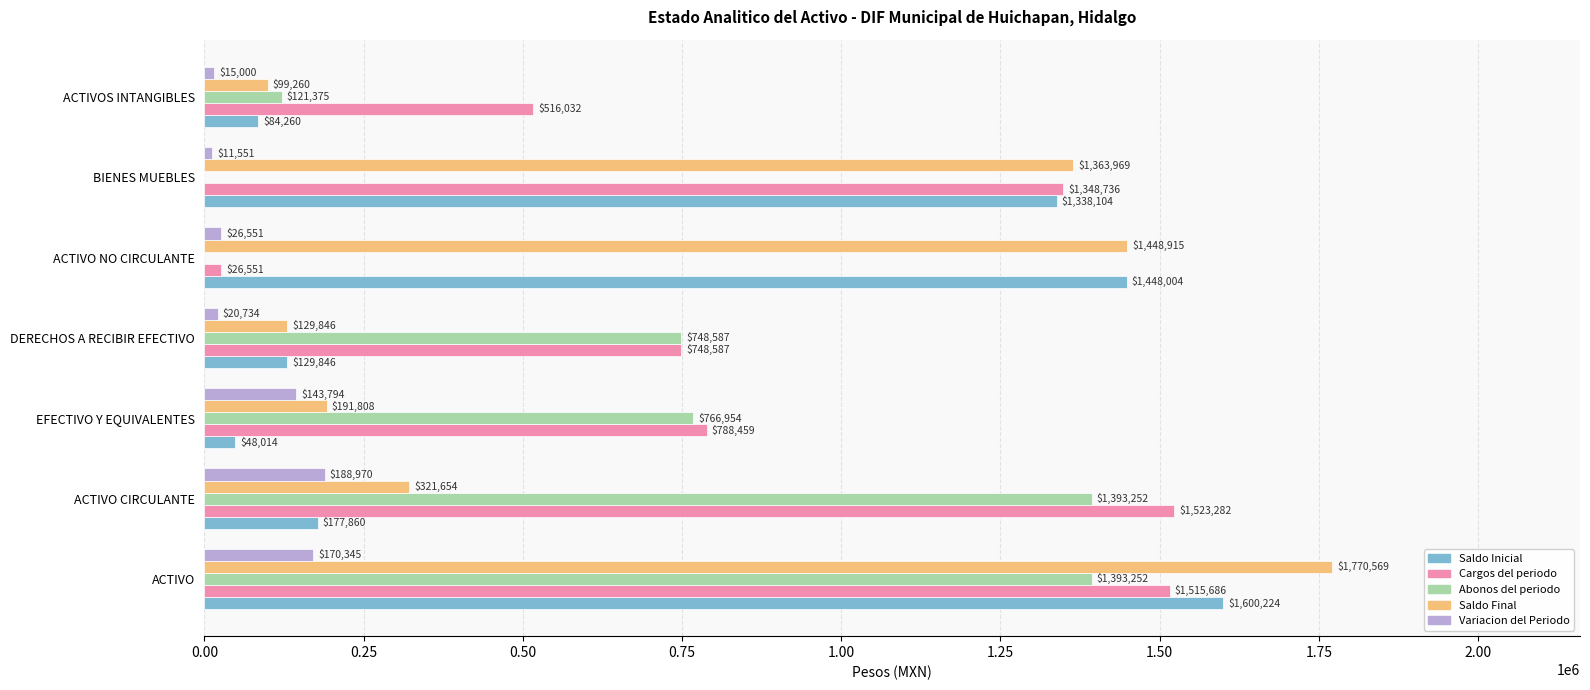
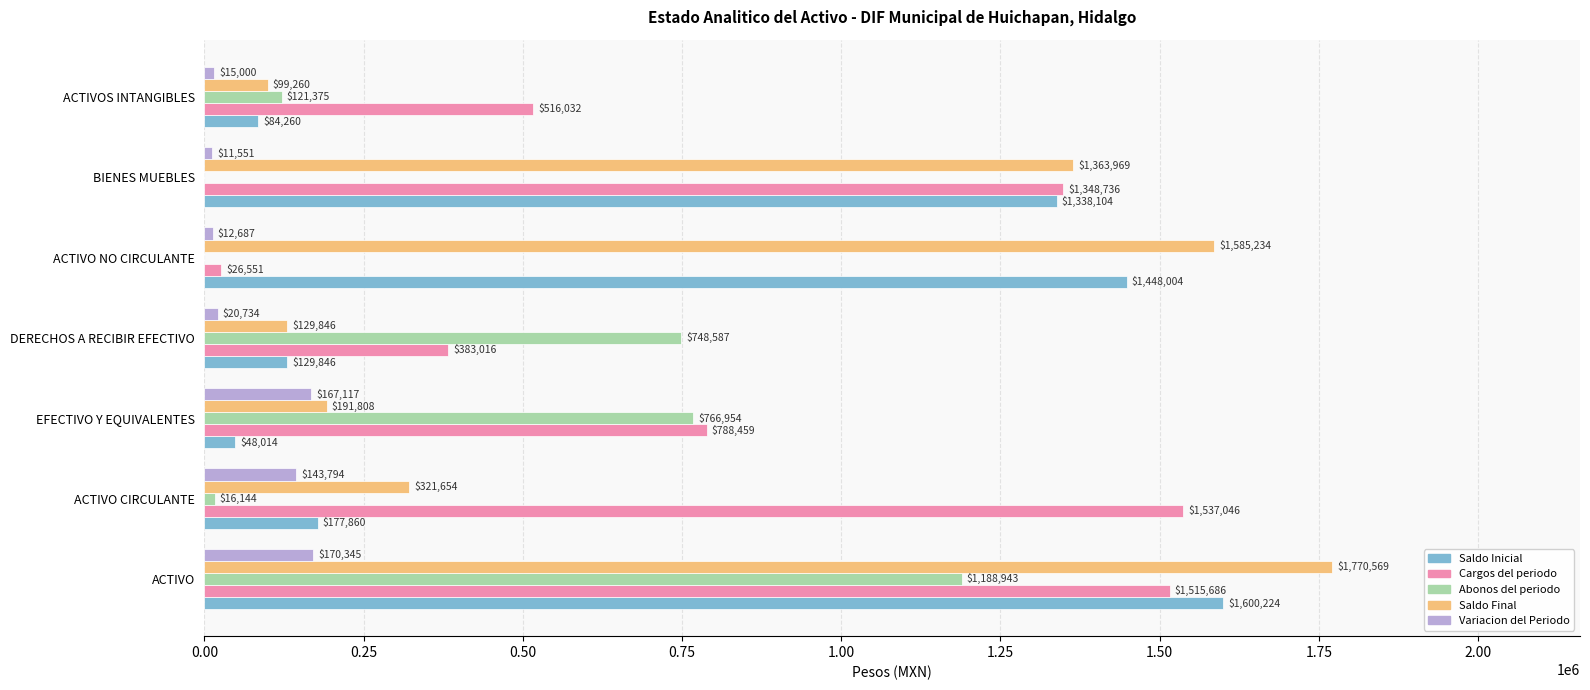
  {
    "Saldo Inicial": {
      "ACTIVOS INTANGIBLES": "$84,260",
      "BIENES MUEBLES": "$1,338,104",
      "ACTIVO NO CIRCULANTE": "$1,448,004",
      "DERECHOS A RECIBIR EFECTIVO": "$129,846",
      "EFECTIVO Y EQUIVALENTES": "$48,014",
      "ACTIVO CIRCULANTE": "$177,860",
      "ACTIVO": "$1,600,224"
    },
    "Cargos del periodo": {
      "ACTIVOS INTANGIBLES": "$516,032",
      "BIENES MUEBLES": "$1,348,736",
      "ACTIVO NO CIRCULANTE": "$26,551",
-     "DERECHOS A RECIBIR EFECTIVO": "$748,587",
+     "DERECHOS A RECIBIR EFECTIVO": "$383,016",
      "EFECTIVO Y EQUIVALENTES": "$788,459",
-     "ACTIVO CIRCULANTE": "$1,523,282",
+     "ACTIVO CIRCULANTE": "$1,537,046",
      "ACTIVO": "$1,515,686"
    },
    "Abonos del periodo": {
      "ACTIVOS INTANGIBLES": "$121,375",
      "DERECHOS A RECIBIR EFECTIVO": "$748,587",
      "EFECTIVO Y EQUIVALENTES": "$766,954",
-     "ACTIVO CIRCULANTE": "$1,393,252",
-     "ACTIVO": "$1,393,252"
+     "ACTIVO CIRCULANTE": "$16,144",
+     "ACTIVO": "$1,188,943"
    },
    "Saldo Final": {
      "ACTIVOS INTANGIBLES": "$99,260",
      "BIENES MUEBLES": "$1,363,969",
-     "ACTIVO NO CIRCULANTE": "$1,448,915",
+     "ACTIVO NO CIRCULANTE": "$1,585,234",
      "DERECHOS A RECIBIR EFECTIVO": "$129,846",
      "EFECTIVO Y EQUIVALENTES": "$191,808",
      "ACTIVO CIRCULANTE": "$321,654",
      "ACTIVO": "$1,770,569"
    },
    "Variacion del Periodo": {
      "ACTIVOS INTANGIBLES": "$15,000",
      "BIENES MUEBLES": "$11,551",
-     "ACTIVO NO CIRCULANTE": "$26,551",
+     "ACTIVO NO CIRCULANTE": "$12,687",
      "DERECHOS A RECIBIR EFECTIVO": "$20,734",
-     "EFECTIVO Y EQUIVALENTES": "$143,794",
-     "ACTIVO CIRCULANTE": "$188,970",
+     "EFECTIVO Y EQUIVALENTES": "$167,117",
+     "ACTIVO CIRCULANTE": "$143,794",
      "ACTIVO": "$170,345"
    }
  }
